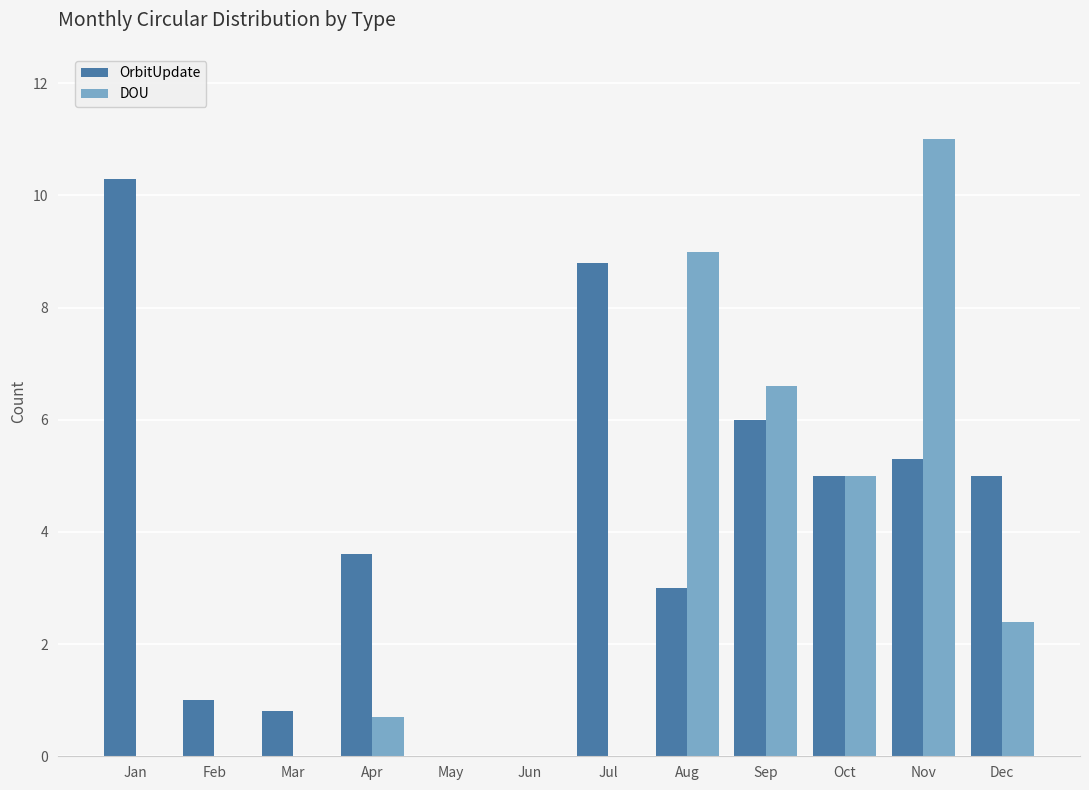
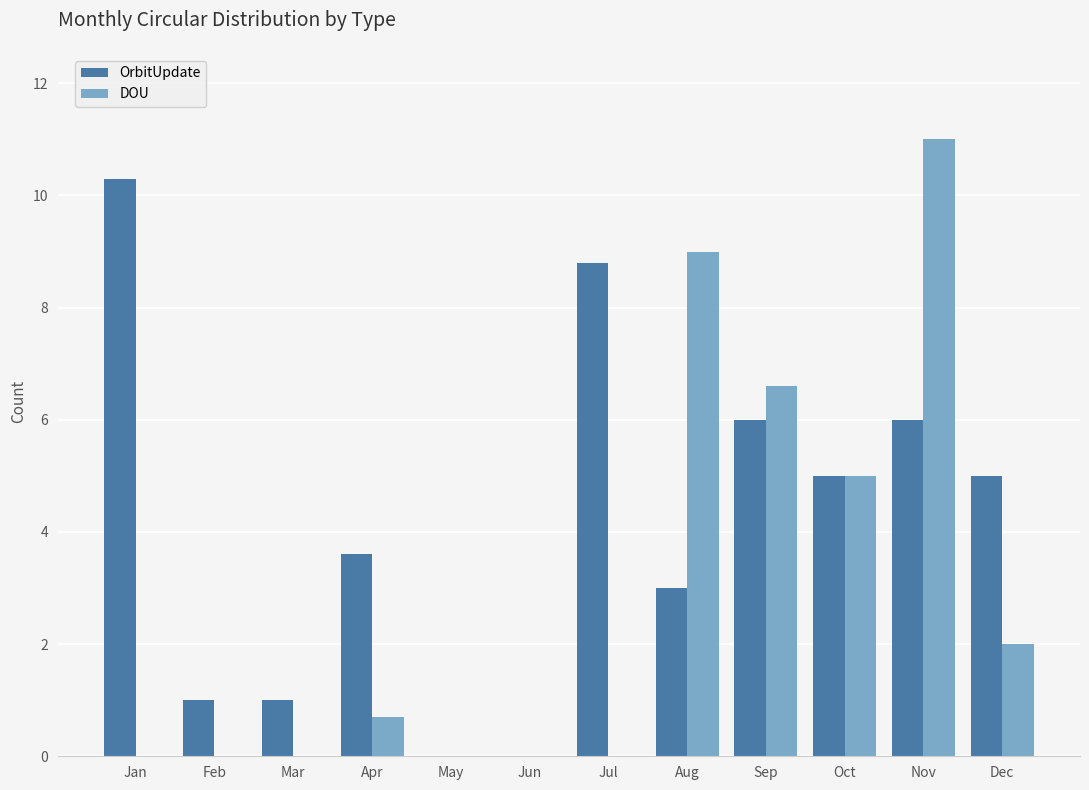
  {
    "OrbitUpdate": {
      "Jan": 10.3,
      "Feb": 1.0,
-     "Mar": 0.8,
+     "Mar": 1.0,
      "Apr": 3.6,
      "May": 0.0,
      "Jun": 0.0,
      "Jul": 8.8,
      "Aug": 3.0,
      "Sep": 6.0,
      "Oct": 5.0,
-     "Nov": 5.3,
+     "Nov": 6.0,
      "Dec": 5.0
    },
    "DOU": {
      "Jan": 0.0,
      "Feb": 0.0,
      "Mar": 0.0,
      "Apr": 0.7,
      "May": 0.0,
      "Jun": 0.0,
      "Jul": 0.0,
      "Aug": 9.0,
      "Sep": 6.6,
      "Oct": 5.0,
      "Nov": 11.0,
-     "Dec": 2.4
+     "Dec": 2.0
    }
  }
